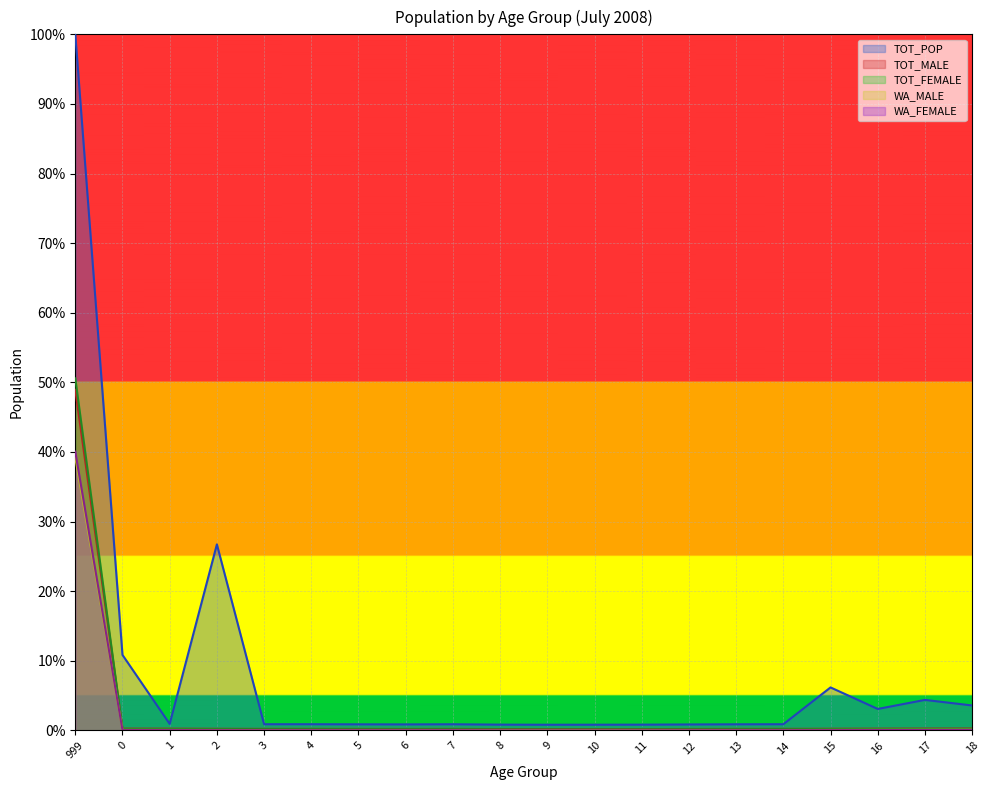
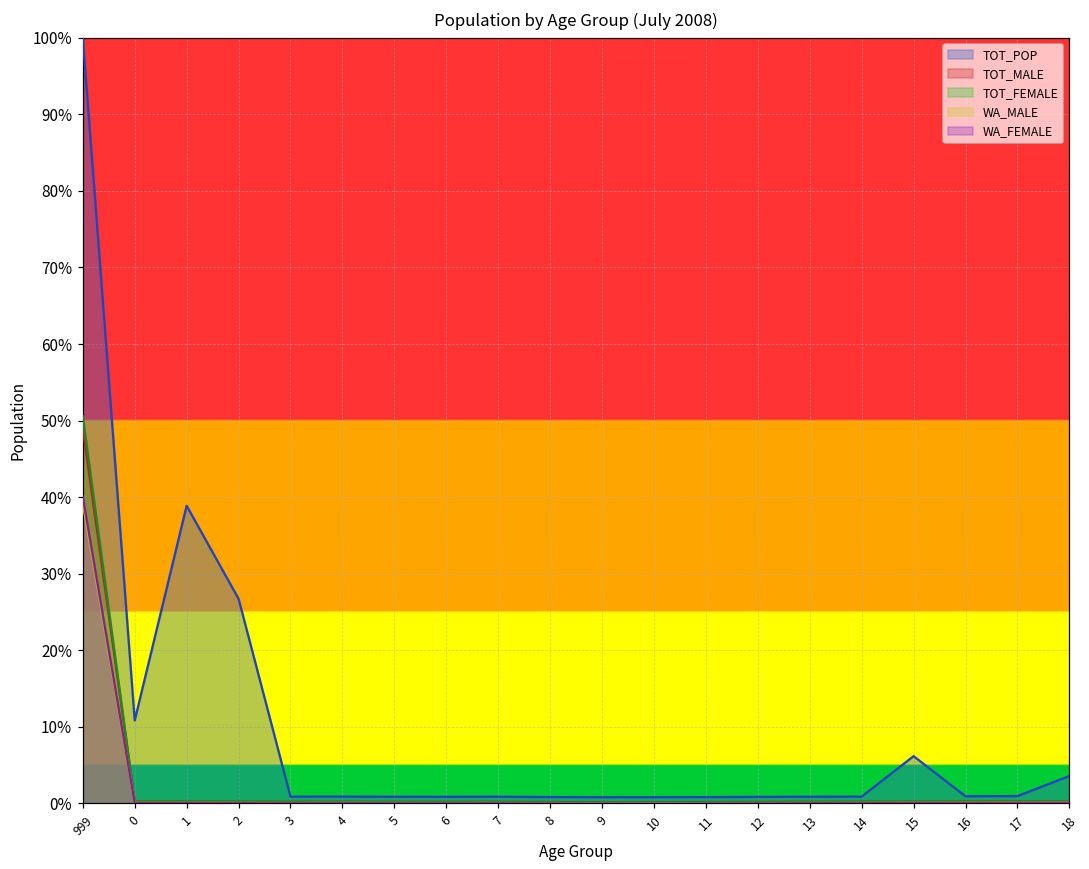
  {
    "TOT_POP": {
      "999": "100%",
      "0": "11%",
-     "1": "1%",
+     "1": "39%",
      "2": "27%",
      "3": "1%",
      "4": "1%",
      "5": "1%",
      "6": "1%",
      "7": "1%",
      "8": "1%",
      "9": "1%",
      "10": "1%",
      "11": "1%",
      "12": "1%",
      "13": "1%",
      "14": "1%",
      "15": "6%",
-     "16": "3%",
-     "17": "4%",
+     "16": "1%",
+     "17": "1%",
      "18": "4%"
    },
    "TOT_MALE": {
      "999": "49%"
    },
    "TOT_FEMALE": {
      "999": "51%"
    },
    "WA_MALE": {
      "999": "39%"
    },
    "WA_FEMALE": {
      "999": "40%"
    }
  }
